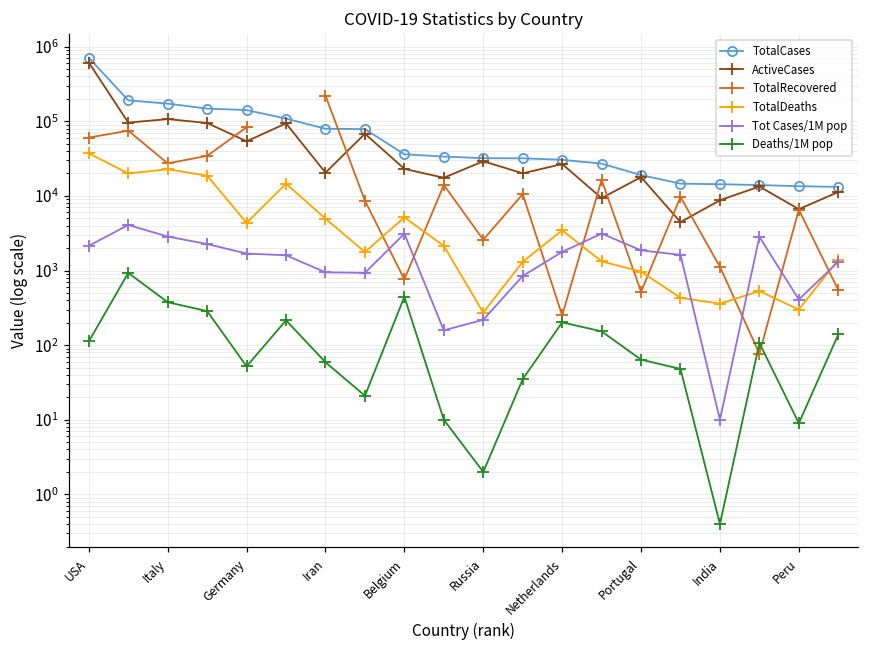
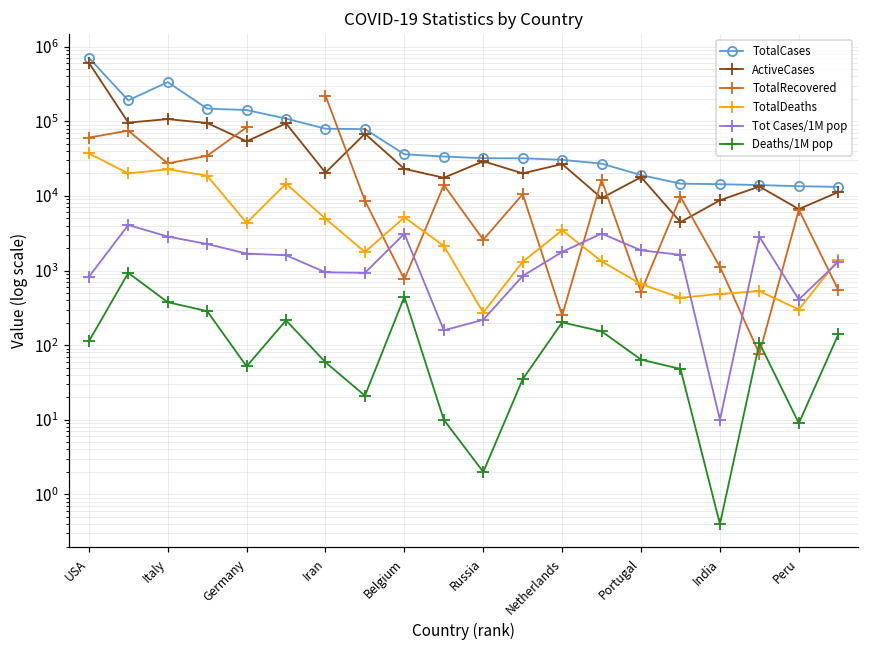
  {
    "TotalCases": {
      "USA": 700000,
-     "Italy": 170000,
+     "Italy": 300000,
      "Germany": 140000,
      "Iran": 80000,
      "Belgium": 40000,
      "Russia": 30000,
      "Netherlands": 30000,
      "India": 14000,
      "Peru": 13000
    },
    "ActiveCases": {
      "USA": 600000,
      "Italy": 110000,
      "Germany": 50000,
      "Iran": 20000,
      "Belgium": 23000,
      "Russia": 29000,
      "Netherlands": 27000,
      "India": 9000
    },
    "TotalRecovered": {
      "USA": 60000,
      "Italy": 27000,
      "Germany": 80000,
      "Iran": 220000,
      "Belgium": 800,
      "Russia": 2600,
      "Netherlands": 250,
      "Portugal": 500,
      "India": 1100
    },
    "TotalDeaths": {
      "USA": 40000,
      "Italy": 23000,
      "Germany": 4000,
      "Iran": 5000,
      "Belgium": 5000,
      "Russia": 270,
      "Netherlands": 3000,
-     "Portugal": 1000,
-     "India": 400,
+     "Portugal": 700,
+     "India": 500,
      "Peru": 300
    },
    "Tot Cases/1M pop": {
-     "USA": 2100,
+     "USA": 800,
      "Italy": 2900,
      "Germany": 1700,
      "Iran": 900,
      "Belgium": 3000,
      "Russia": 220,
      "Netherlands": 1800,
      "Portugal": 1900,
      "India": 10,
      "Peru": 400
    },
    "Deaths/1M pop": {
      "USA": 110,
      "Italy": 400,
      "Germany": 50,
      "Iran": 60,
      "Belgium": 400,
      "Russia": 2,
      "Netherlands": 200,
      "Portugal": 60,
      "India": 0.4,
      "Peru": 9
    }
  }
